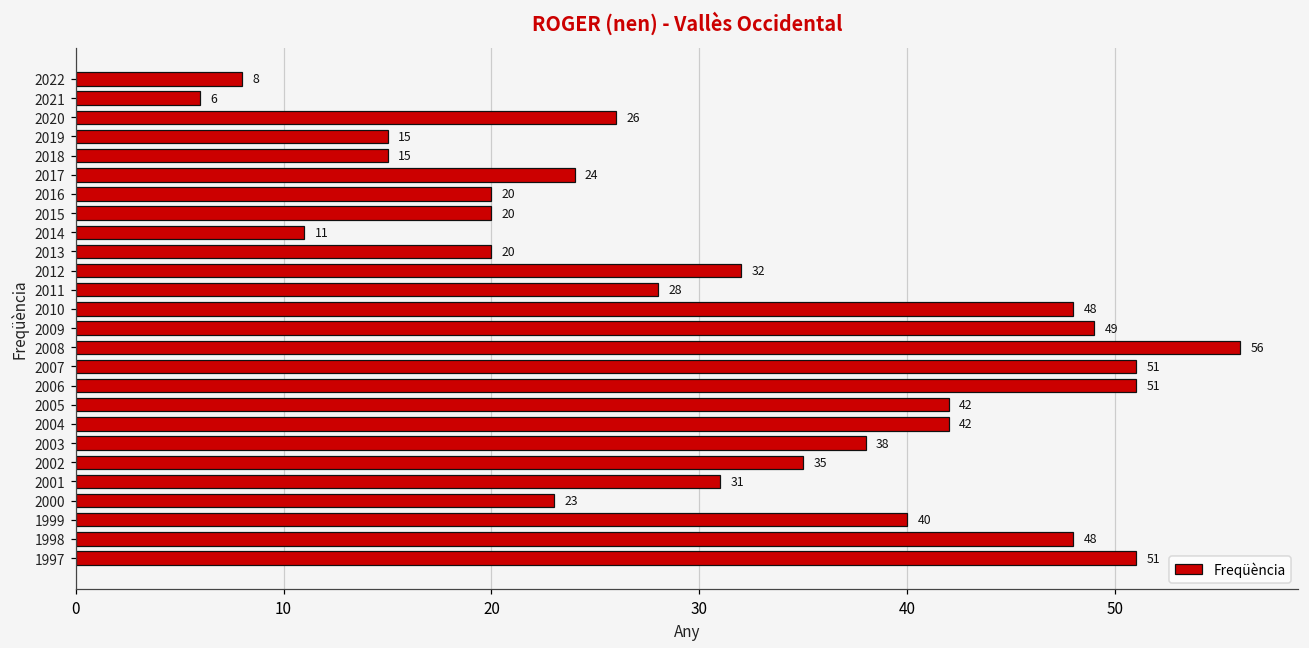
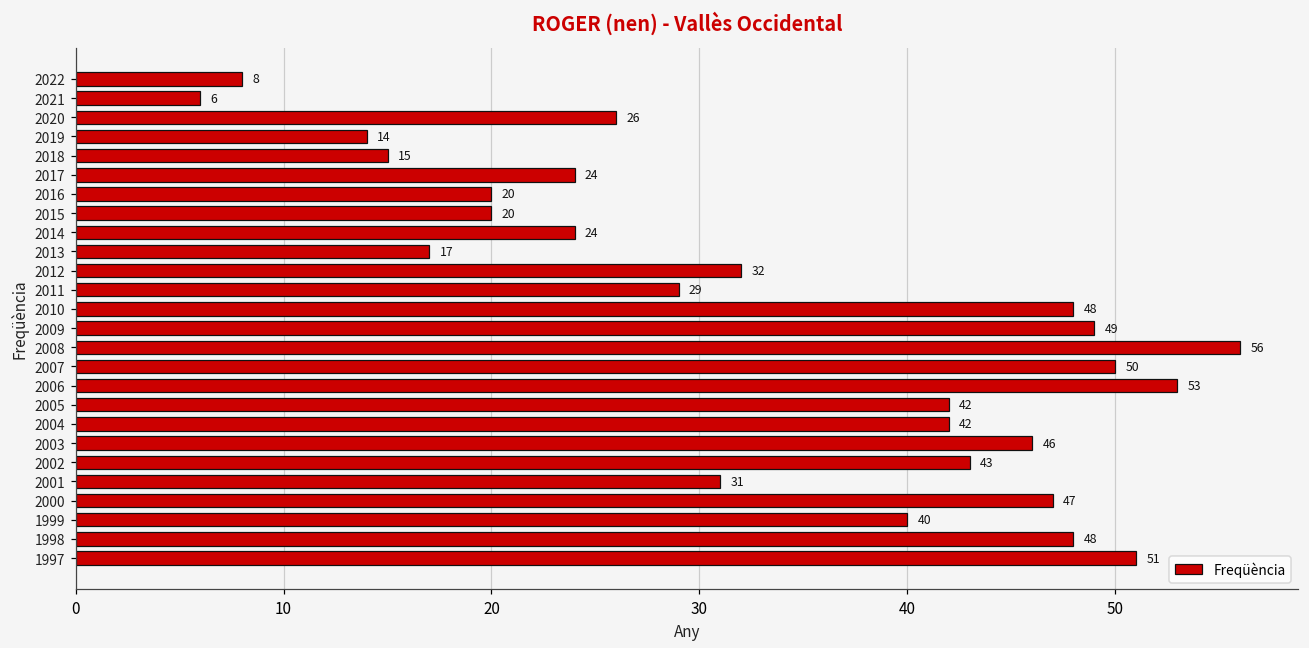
  {
    "2022": 8,
    "2021": 6,
    "2020": 26,
-   "2019": 15,
+   "2019": 14,
    "2018": 15,
    "2017": 24,
    "2016": 20,
    "2015": 20,
-   "2014": 11,
-   "2013": 20,
+   "2014": 24,
+   "2013": 17,
    "2012": 32,
-   "2011": 28,
+   "2011": 29,
    "2010": 48,
    "2009": 49,
    "2008": 56,
-   "2007": 51,
-   "2006": 51,
+   "2007": 50,
+   "2006": 53,
    "2005": 42,
    "2004": 42,
-   "2003": 38,
-   "2002": 35,
+   "2003": 46,
+   "2002": 43,
    "2001": 31,
-   "2000": 23,
+   "2000": 47,
    "1999": 40,
    "1998": 48,
    "1997": 51
  }
